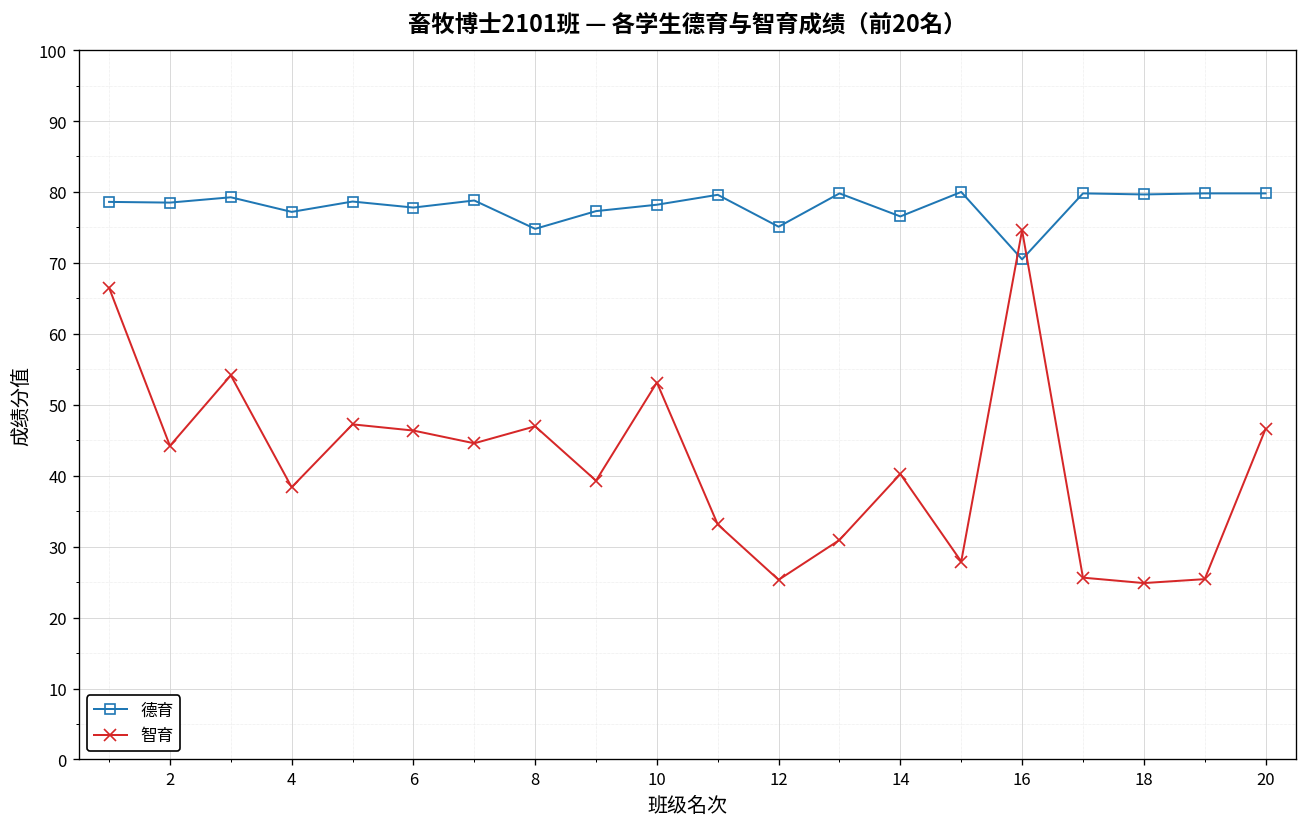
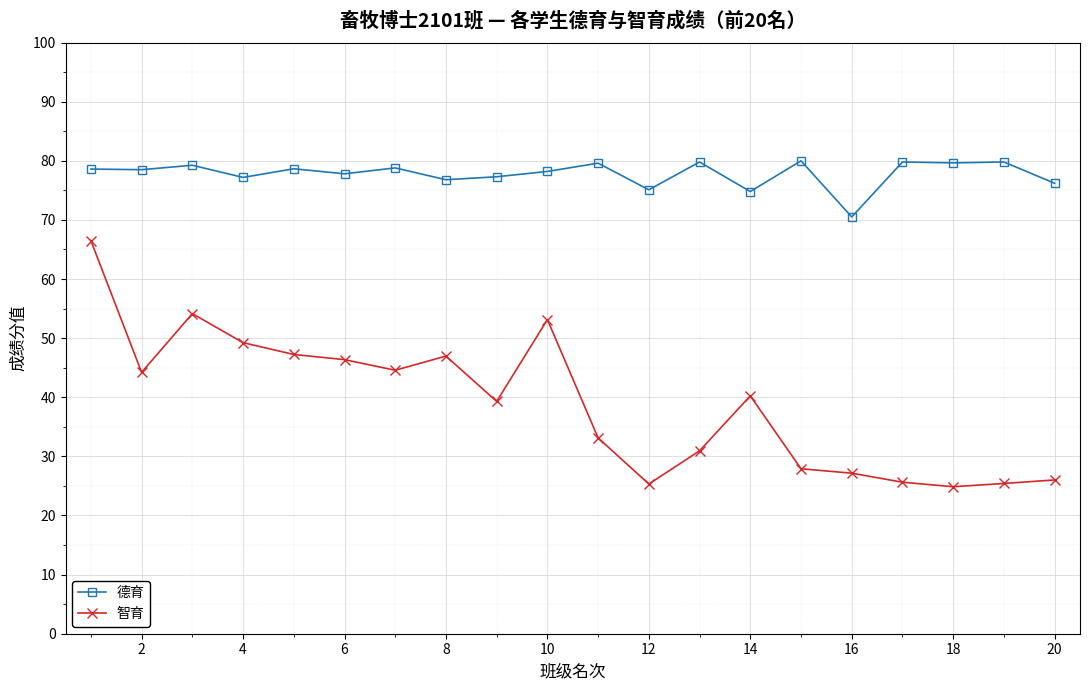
  {
    "德育": {
      "2": 79,
      "4": 77,
      "6": 78,
-     "8": 75,
+     "8": 77,
      "10": 78,
      "12": 75,
-     "14": 77,
+     "14": 75,
      "16": 71,
      "18": 80,
-     "20": 80
+     "20": 76
    },
    "智育": {
      "2": 44,
-     "4": 38,
+     "4": 49,
      "6": 46,
      "8": 47,
      "10": 53,
      "12": 25,
      "14": 40,
-     "16": 75,
+     "16": 27,
      "18": 25,
-     "20": 47
+     "20": 26
    }
  }
